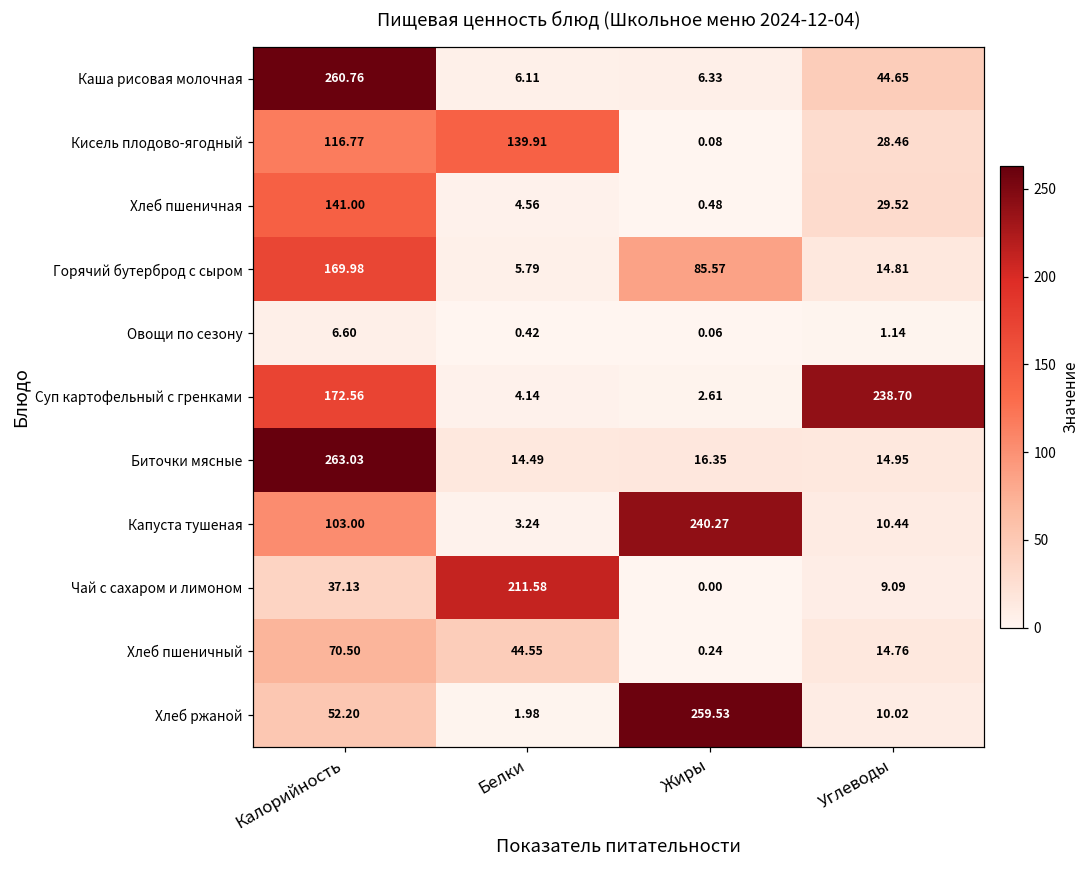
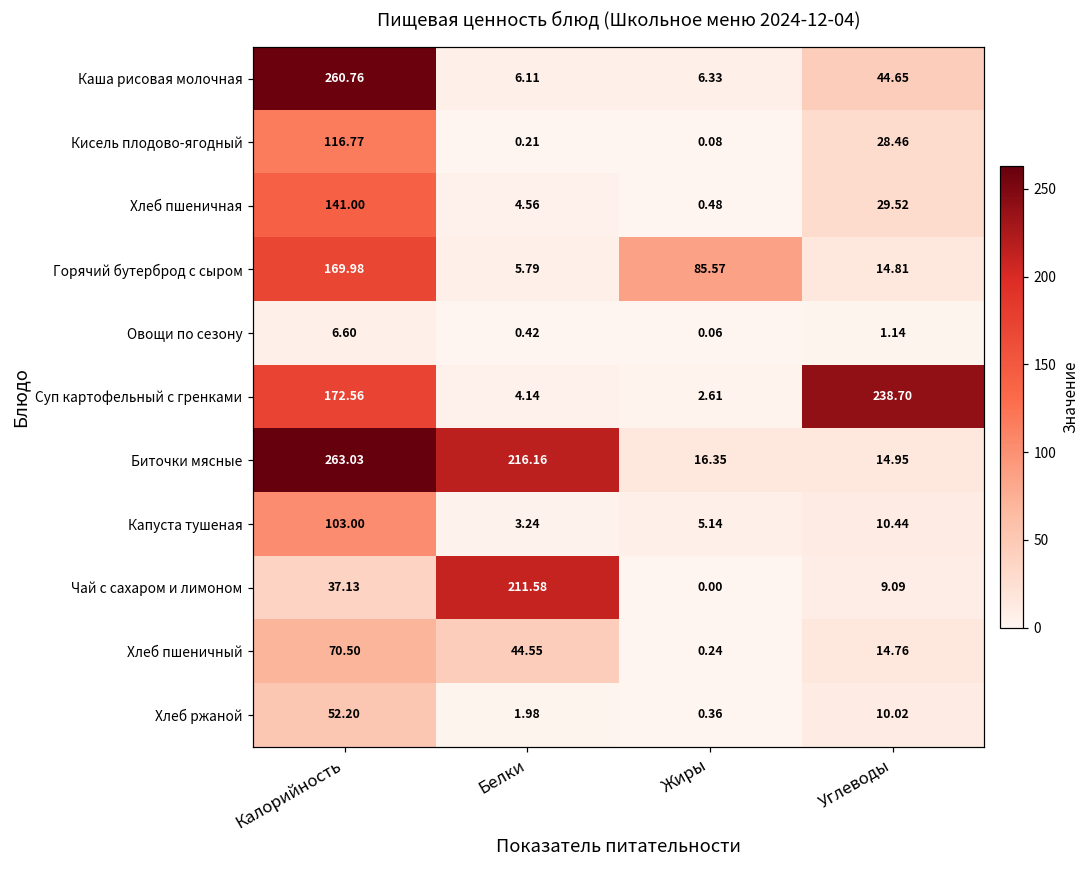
  {
    "Каша рисовая молочная": {
      "Калорийность": 260.76,
      "Белки": 6.11,
      "Жиры": 6.33,
      "Углеводы": 44.65
    },
    "Кисель плодово-ягодный": {
      "Калорийность": 116.77,
-     "Белки": 139.91,
+     "Белки": 0.21,
      "Жиры": 0.08,
      "Углеводы": 28.46
    },
    "Хлеб пшеничная": {
      "Калорийность": 141.00,
      "Белки": 4.56,
      "Жиры": 0.48,
      "Углеводы": 29.52
    },
    "Горячий бутерброд с сыром": {
      "Калорийность": 169.98,
      "Белки": 5.79,
      "Жиры": 85.57,
      "Углеводы": 14.81
    },
    "Овощи по сезону": {
      "Калорийность": 6.60,
      "Белки": 0.42,
      "Жиры": 0.06,
      "Углеводы": 1.14
    },
    "Суп картофельный с гренками": {
      "Калорийность": 172.56,
      "Белки": 4.14,
      "Жиры": 2.61,
      "Углеводы": 238.70
    },
    "Биточки мясные": {
      "Калорийность": 263.03,
-     "Белки": 14.49,
+     "Белки": 216.16,
      "Жиры": 16.35,
      "Углеводы": 14.95
    },
    "Капуста тушеная": {
      "Калорийность": 103.00,
      "Белки": 3.24,
-     "Жиры": 240.27,
+     "Жиры": 5.14,
      "Углеводы": 10.44
    },
    "Чай с сахаром и лимоном": {
      "Калорийность": 37.13,
      "Белки": 211.58,
      "Жиры": 0.00,
      "Углеводы": 9.09
    },
    "Хлеб пшеничный": {
      "Калорийность": 70.50,
      "Белки": 44.55,
      "Жиры": 0.24,
      "Углеводы": 14.76
    },
    "Хлеб ржаной": {
      "Калорийность": 52.20,
      "Белки": 1.98,
-     "Жиры": 259.53,
+     "Жиры": 0.36,
      "Углеводы": 10.02
    }
  }
